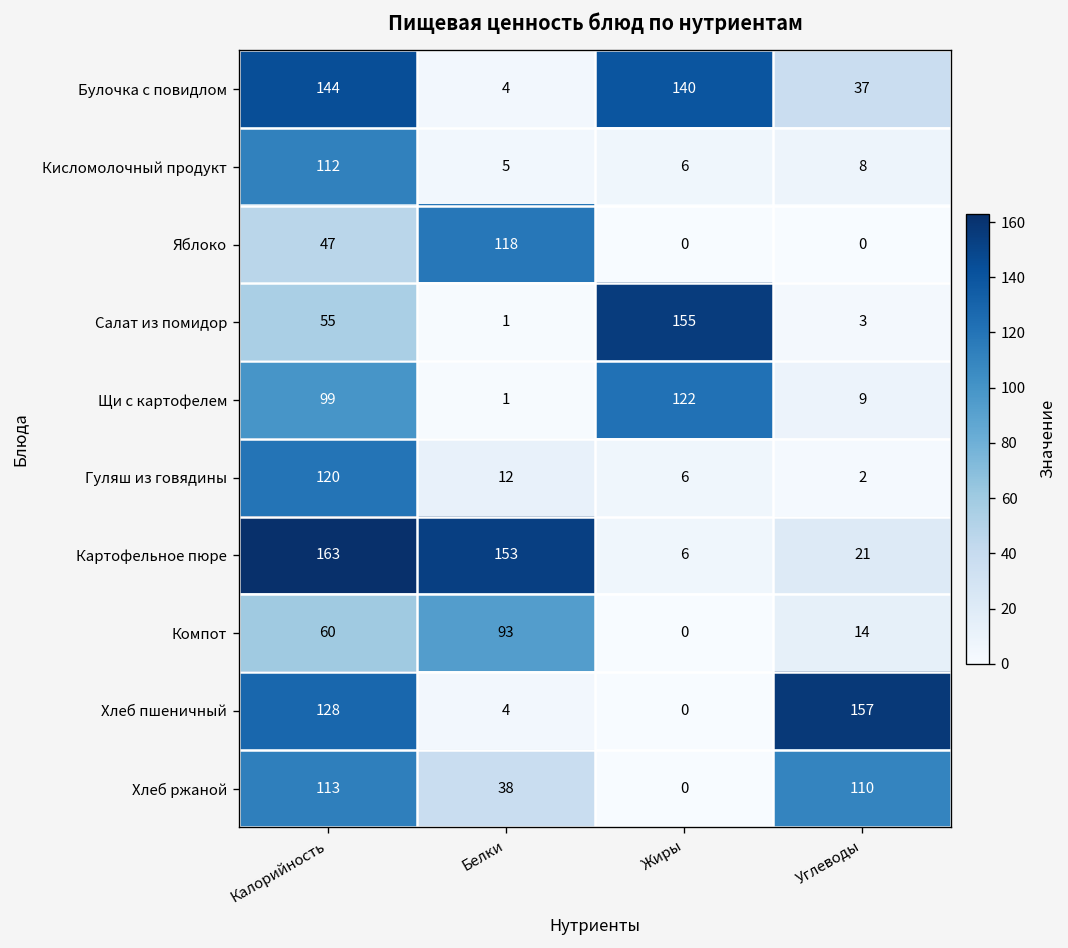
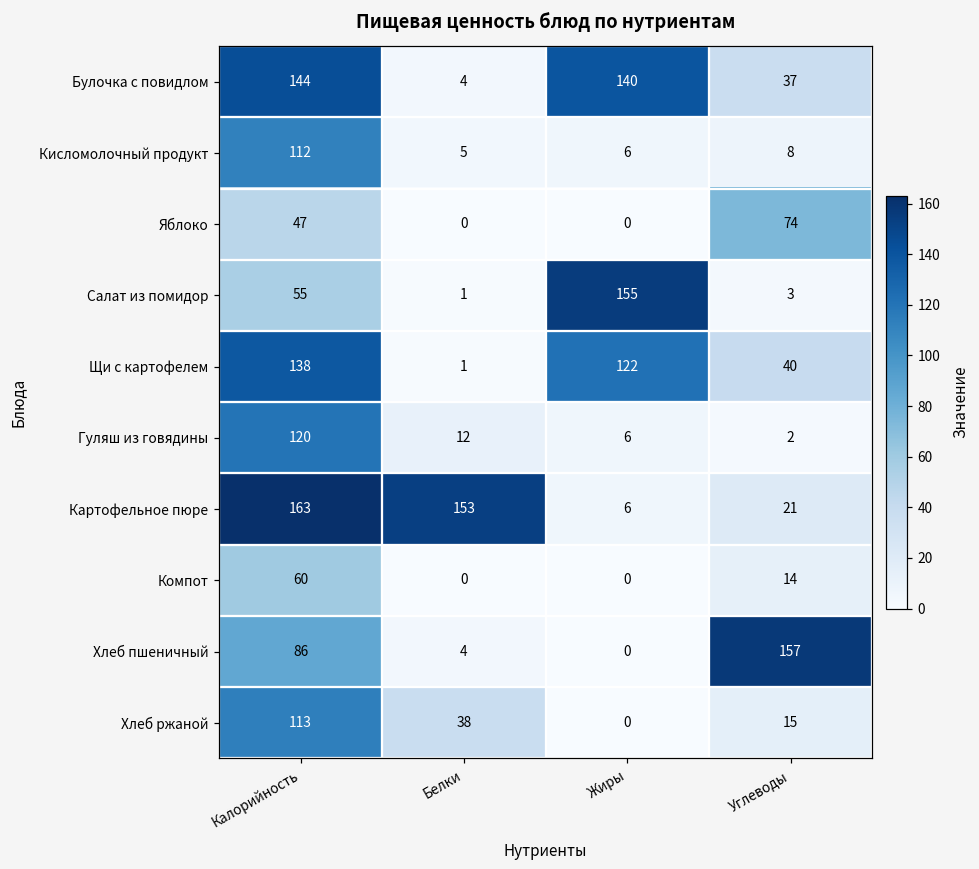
  {
    "Булочка с повидлом": {
      "Калорийность": 144,
      "Белки": 4,
      "Жиры": 140,
      "Углеводы": 37
    },
    "Кисломолочный продукт": {
      "Калорийность": 112,
      "Белки": 5,
      "Жиры": 6,
      "Углеводы": 8
    },
    "Яблоко": {
      "Калорийность": 47,
-     "Белки": 118,
+     "Белки": 0,
      "Жиры": 0,
-     "Углеводы": 0
+     "Углеводы": 74
    },
    "Салат из помидор": {
      "Калорийность": 55,
      "Белки": 1,
      "Жиры": 155,
      "Углеводы": 3
    },
    "Щи с картофелем": {
-     "Калорийность": 99,
+     "Калорийность": 138,
      "Белки": 1,
      "Жиры": 122,
-     "Углеводы": 9
+     "Углеводы": 40
    },
    "Гуляш из говядины": {
      "Калорийность": 120,
      "Белки": 12,
      "Жиры": 6,
      "Углеводы": 2
    },
    "Картофельное пюре": {
      "Калорийность": 163,
      "Белки": 153,
      "Жиры": 6,
      "Углеводы": 21
    },
    "Компот": {
      "Калорийность": 60,
-     "Белки": 93,
+     "Белки": 0,
      "Жиры": 0,
      "Углеводы": 14
    },
    "Хлеб пшеничный": {
-     "Калорийность": 128,
+     "Калорийность": 86,
      "Белки": 4,
      "Жиры": 0,
      "Углеводы": 157
    },
    "Хлеб ржаной": {
      "Калорийность": 113,
      "Белки": 38,
      "Жиры": 0,
-     "Углеводы": 110
+     "Углеводы": 15
    }
  }
